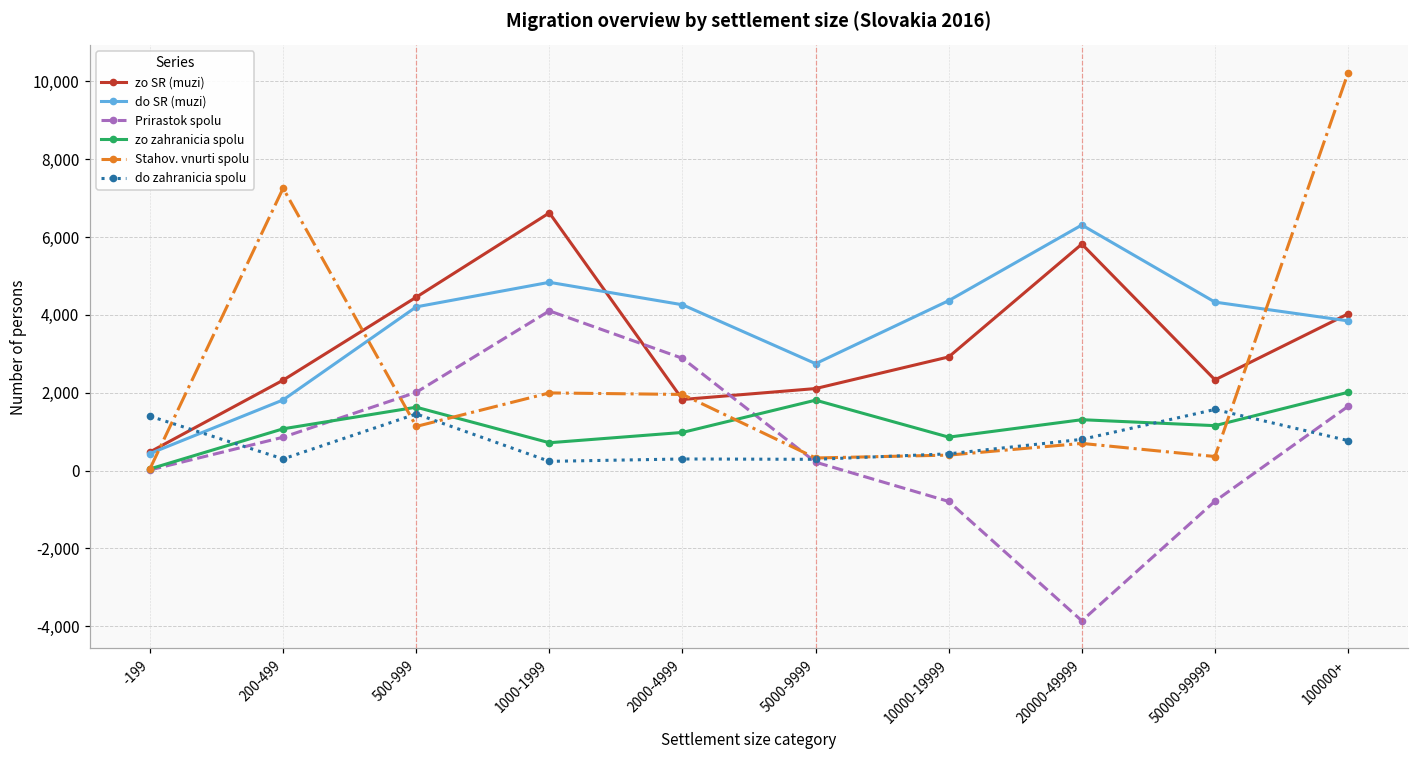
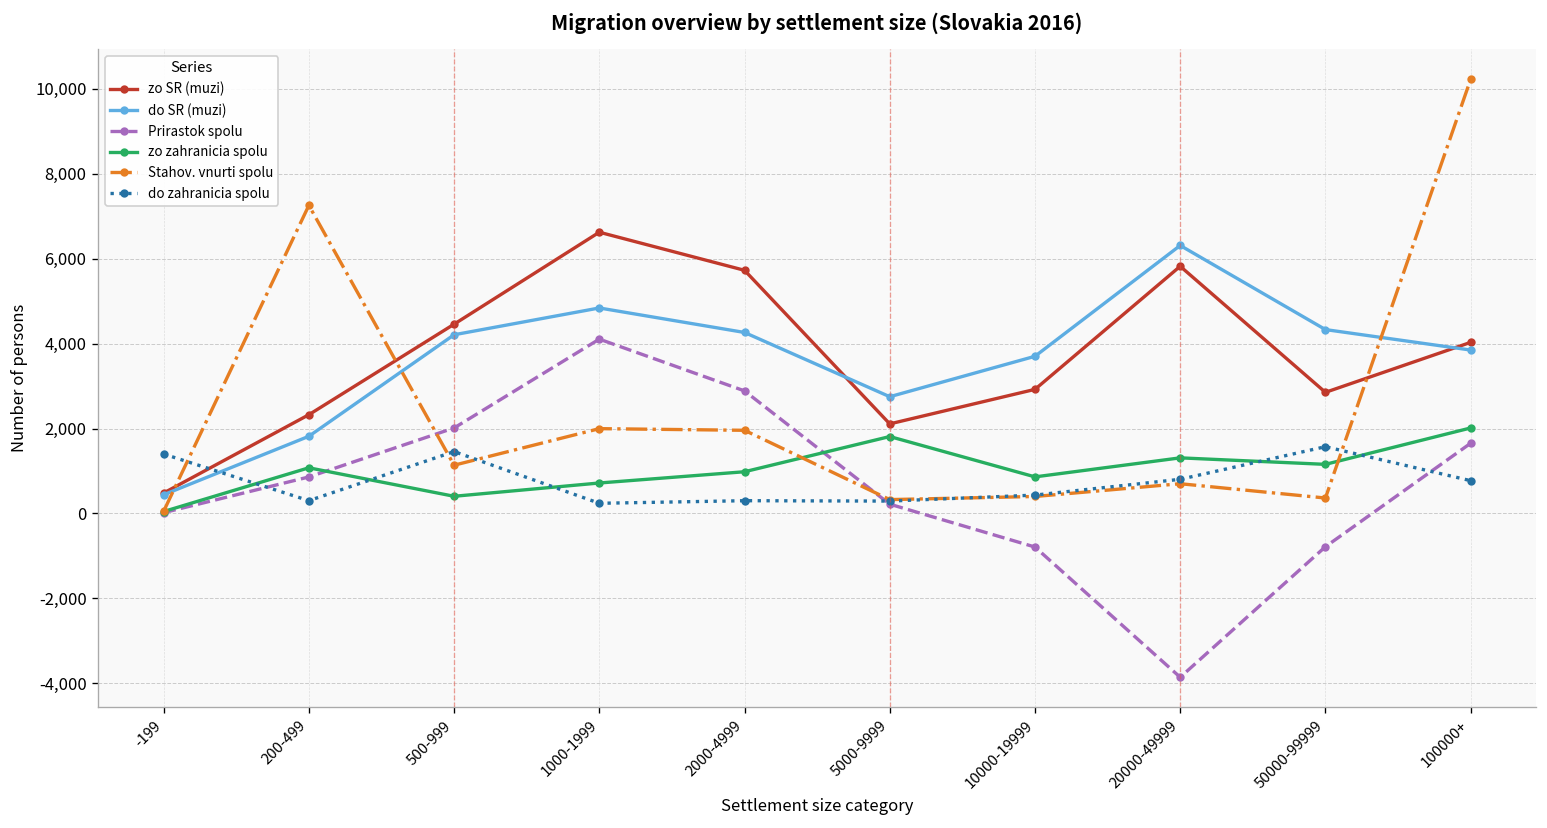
  {
    "zo SR (muzi)": {
      "200-499": "2,300",
      "500-999": "4,500",
      "1000-1999": "6,600",
-     "2000-4999": "1,800",
+     "2000-4999": "5,700",
      "5000-9999": "2,100",
      "10000-19999": "2,900",
      "20000-49999": "5,800",
-     "50000-99999": "2,300",
+     "50000-99999": "2,900",
      "100000+": "4,000"
    },
    "do SR (muzi)": {
      "200-499": "1,800",
      "500-999": "4,200",
      "1000-1999": "4,800",
      "2000-4999": "4,300",
      "5000-9999": "2,700",
-     "10000-19999": "4,400",
+     "10000-19999": "3,700",
      "20000-49999": "6,300",
      "50000-99999": "4,300",
      "100000+": "3,800"
    },
    "Prirastok spolu": {
      "200-499": "900",
      "500-999": "2,000",
      "1000-1999": "4,100",
      "2000-4999": "2,900",
      "5000-9999": "200",
      "10000-19999": "-800",
      "20000-49999": "-3,900",
      "50000-99999": "-800",
      "100000+": "1,700"
    },
    "zo zahranicia spolu": {
      "200-499": "1,100",
-     "500-999": "1,600",
+     "500-999": "400",
      "1000-1999": "700",
      "2000-4999": "1,000",
      "5000-9999": "1,800",
      "10000-19999": "900",
      "20000-49999": "1,300",
      "50000-99999": "1,200",
      "100000+": "2,000"
    },
    "Stahov. vnurti spolu": {
      "200-499": "7,300",
      "500-999": "1,100",
      "1000-1999": "2,000",
      "2000-4999": "2,000",
      "20000-49999": "700",
      "50000-99999": "400",
      "100000+": "10,200"
    },
    "do zahranicia spolu": {
      "-199": "1,400",
      "200-499": "300",
      "500-999": "1,500",
      "1000-1999": "200",
      "2000-4999": "300",
      "20000-49999": "800",
      "50000-99999": "1,600",
      "100000+": "800"
    }
  }
